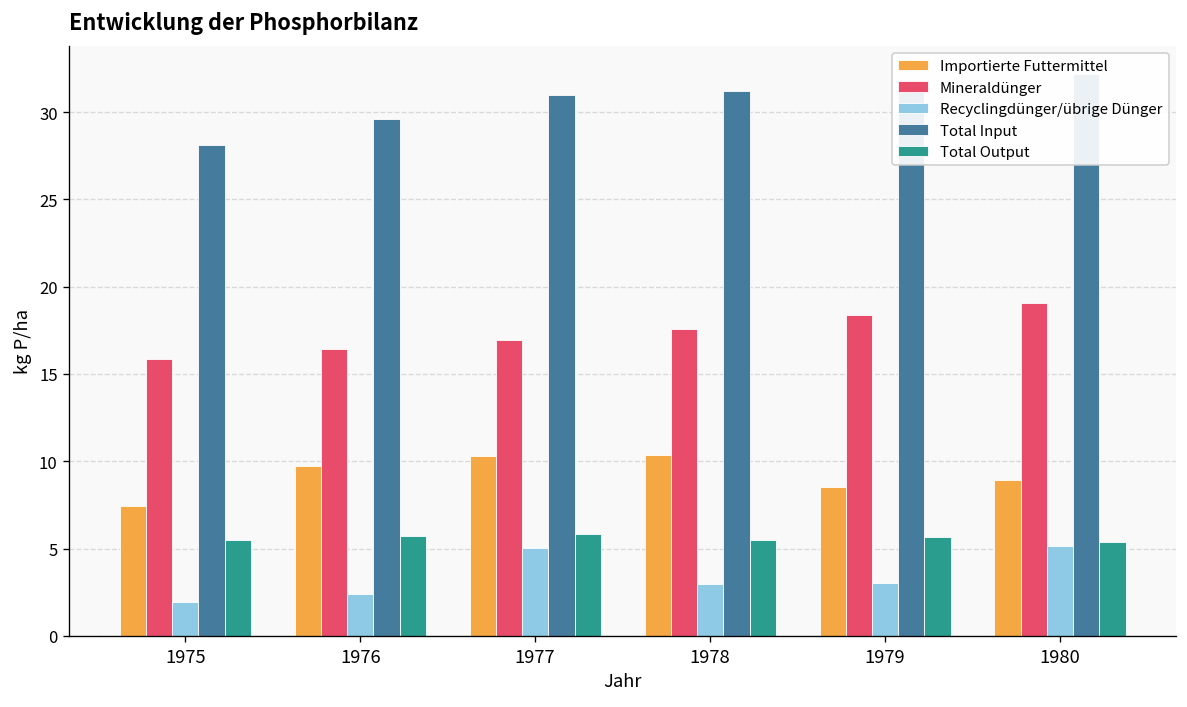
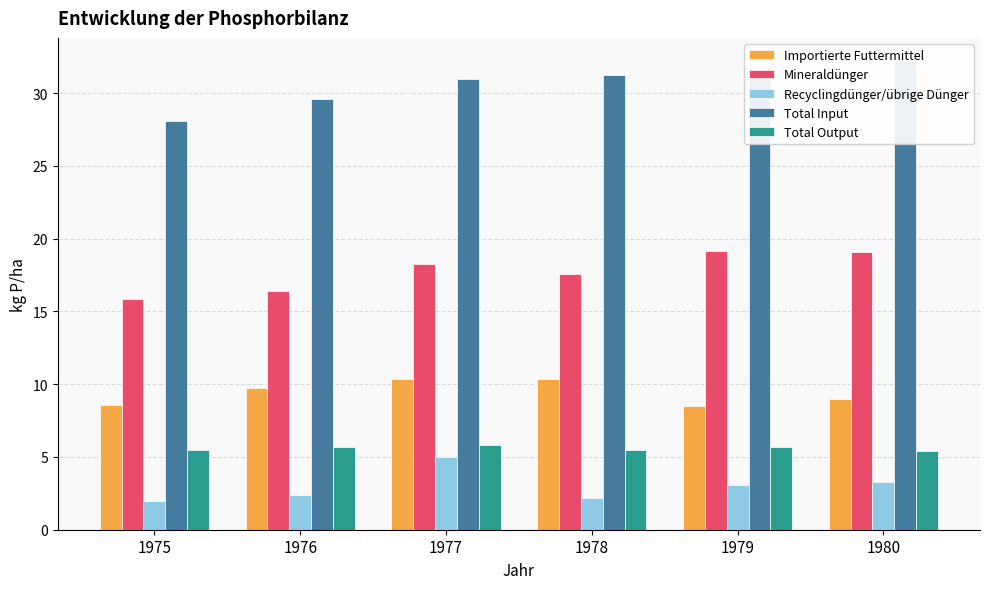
  {
    "Importierte Futtermittel": {
-     "1975": 7.4,
+     "1975": 8.6,
      "1976": 9.7,
      "1977": 10.3,
      "1978": 10.4,
      "1979": 8.5,
      "1980": 9.0
    },
    "Mineraldünger": {
      "1975": 15.8,
      "1976": 16.4,
-     "1977": 16.9,
+     "1977": 18.2,
      "1978": 17.6,
-     "1979": 18.4,
+     "1979": 19.2,
      "1980": 19.1
    },
    "Recyclingdünger/übrige Dünger": {
      "1975": 2.0,
      "1976": 2.4,
      "1977": 5.0,
-     "1978": 2.9,
+     "1978": 2.2,
      "1979": 3.1,
-     "1980": 5.1
+     "1980": 3.3
    }
  }
